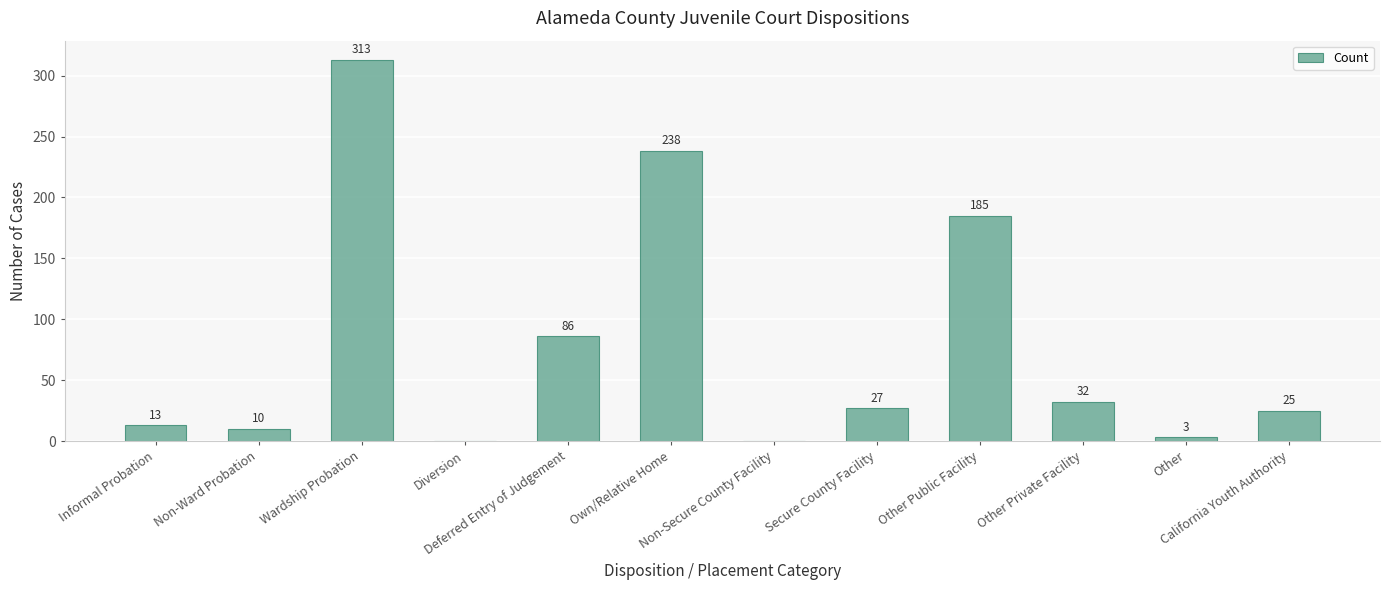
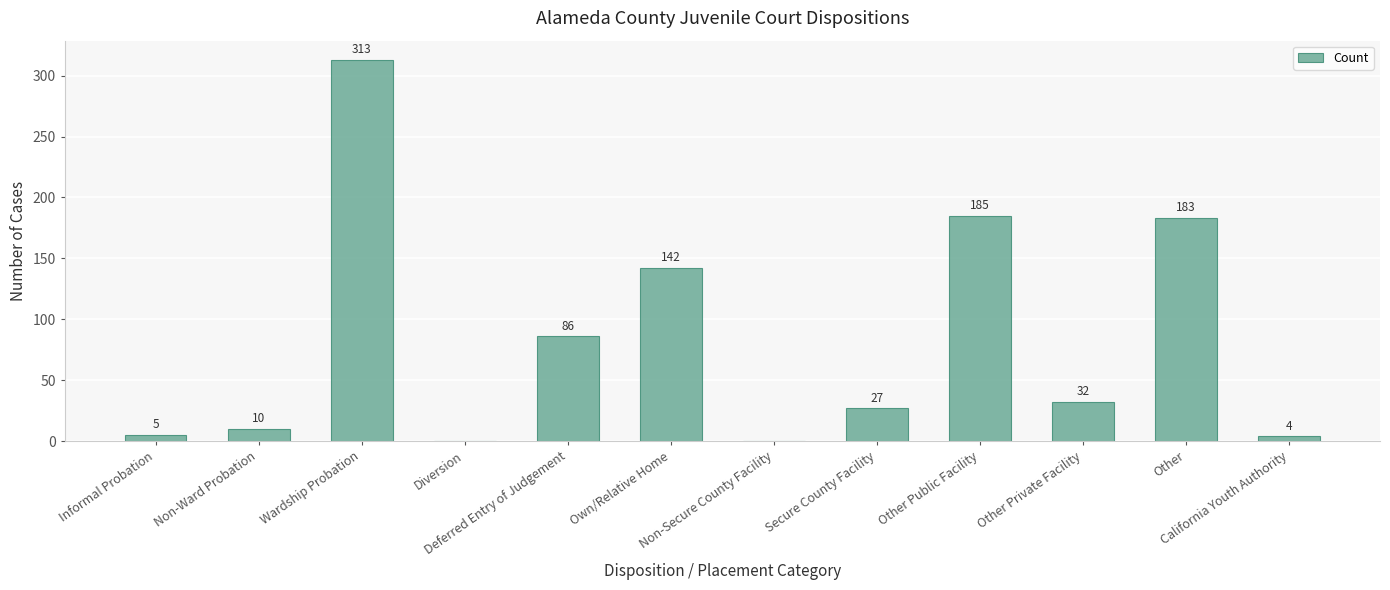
  {
-   "Informal Probation": 13,
+   "Informal Probation": 5,
    "Non-Ward Probation": 10,
    "Wardship Probation": 313,
    "Deferred Entry of Judgement": 86,
-   "Own/Relative Home": 238,
+   "Own/Relative Home": 142,
    "Secure County Facility": 27,
    "Other Public Facility": 185,
    "Other Private Facility": 32,
-   "Other": 3,
-   "California Youth Authority": 25
+   "Other": 183,
+   "California Youth Authority": 4
  }
